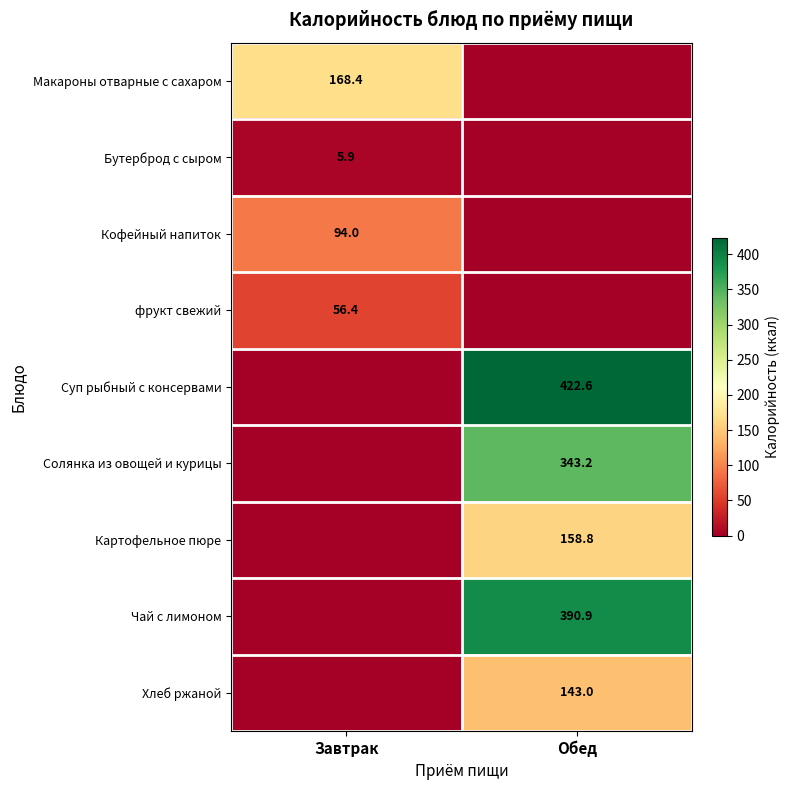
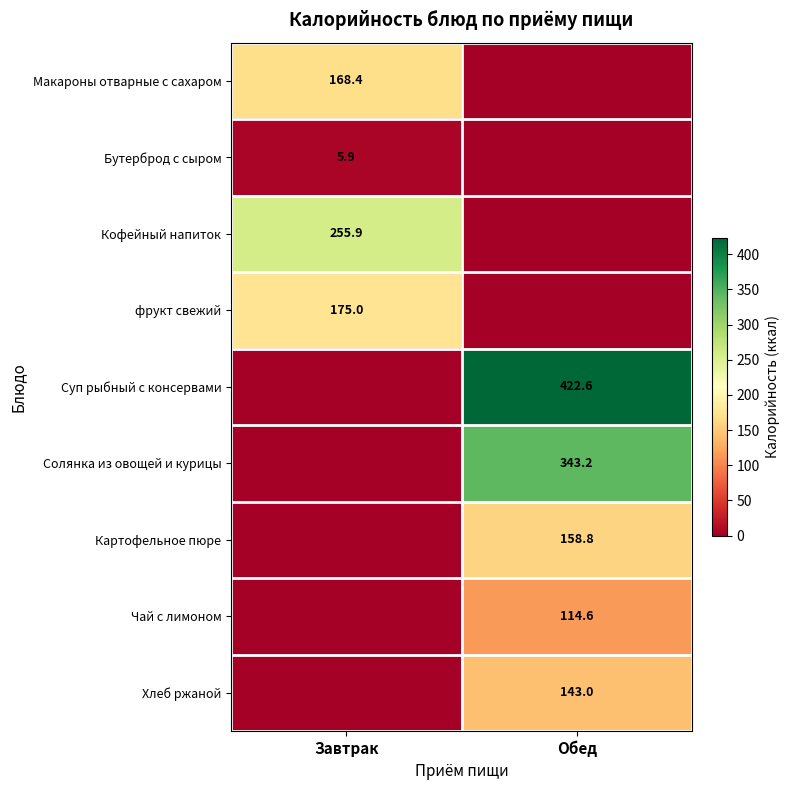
  {
    "Макароны отварные с сахаром": {
      "Завтрак": 168.4
    },
    "Бутерброд с сыром": {
      "Завтрак": 5.9
    },
    "Кофейный напиток": {
-     "Завтрак": 94.0
+     "Завтрак": 255.9
    },
    "фрукт свежий": {
-     "Завтрак": 56.4
+     "Завтрак": 175.0
    },
    "Суп рыбный с консервами": {
      "Обед": 422.6
    },
    "Солянка из овощей и курицы": {
      "Обед": 343.2
    },
    "Картофельное пюре": {
      "Обед": 158.8
    },
    "Чай с лимоном": {
-     "Обед": 390.9
+     "Обед": 114.6
    },
    "Хлеб ржаной": {
      "Обед": 143.0
    }
  }
